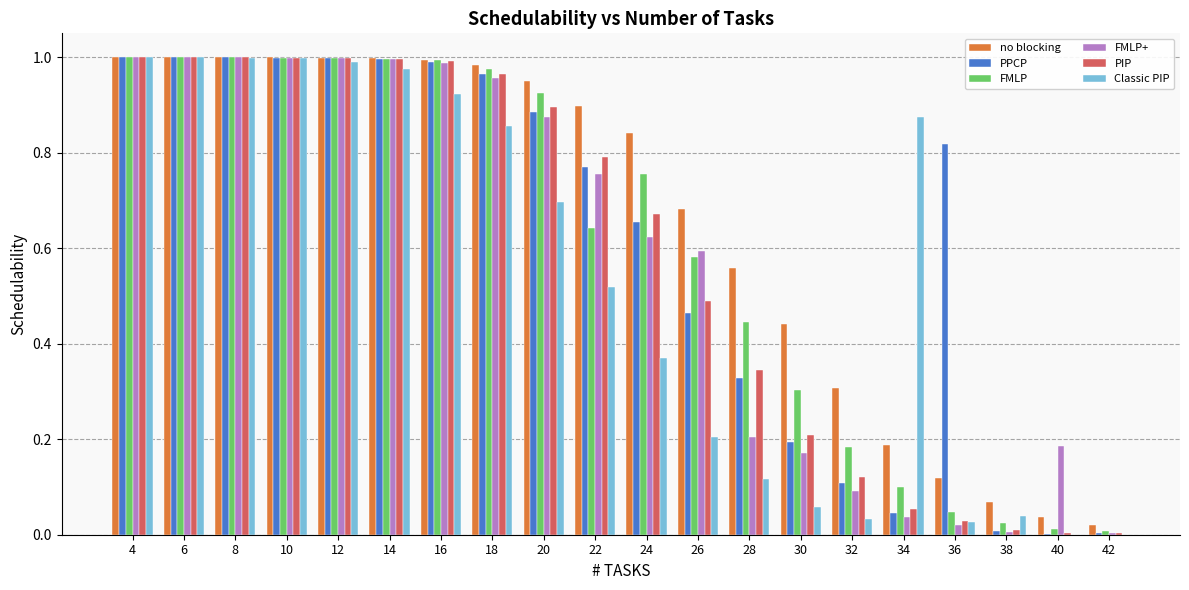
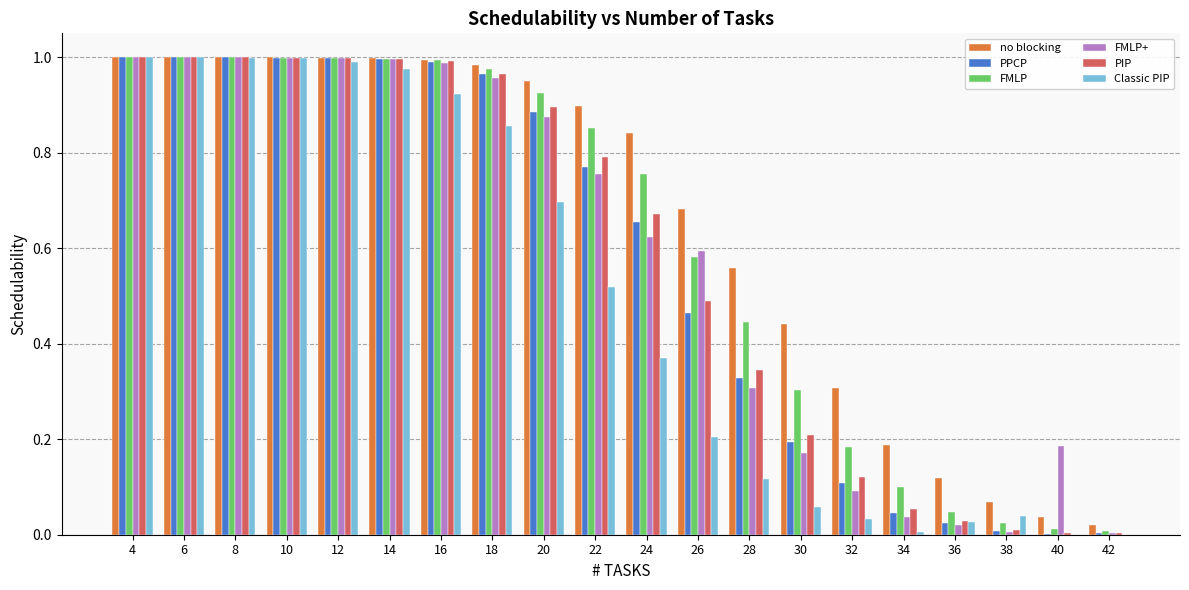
  {
    "PPCP": {
      "4": 1.00,
      "6": 1.00,
      "8": 1.00,
      "10": 1.00,
      "12": 1.00,
      "14": 1.00,
      "16": 0.99,
      "18": 0.96,
      "20": 0.89,
      "22": 0.77,
      "24": 0.66,
      "26": 0.47,
      "28": 0.33,
      "30": 0.19,
      "32": 0.11,
      "34": 0.05,
-     "36": 0.82,
+     "36": 0.02,
      "38": 0.01
    },
    "FMLP": {
      "4": 1.00,
      "6": 1.00,
      "8": 1.00,
      "10": 1.00,
      "12": 1.00,
      "14": 1.00,
      "16": 0.99,
      "18": 0.98,
      "20": 0.92,
-     "22": 0.64,
+     "22": 0.85,
      "24": 0.75,
      "26": 0.58,
      "28": 0.45,
      "30": 0.30,
      "32": 0.18,
      "34": 0.10,
      "36": 0.05,
      "38": 0.02,
      "40": 0.01,
      "42": 0.01
    },
    "FMLP+": {
      "4": 1.00,
      "6": 1.00,
      "8": 1.00,
      "10": 1.00,
      "12": 1.00,
      "14": 1.00,
      "16": 0.99,
      "18": 0.96,
      "20": 0.88,
      "22": 0.76,
      "24": 0.62,
      "26": 0.59,
-     "28": 0.21,
+     "28": 0.31,
      "30": 0.17,
      "32": 0.09,
      "34": 0.04,
      "36": 0.02,
      "38": 0.01,
      "40": 0.19
    },
    "Classic PIP": {
      "4": 1.00,
      "6": 1.00,
      "8": 1.00,
      "10": 1.00,
      "12": 0.99,
      "14": 0.98,
      "16": 0.92,
      "18": 0.86,
      "20": 0.70,
      "22": 0.52,
      "24": 0.37,
      "26": 0.21,
      "28": 0.12,
      "30": 0.06,
      "32": 0.03,
-     "34": 0.88,
+     "34": 0.01,
      "36": 0.03,
      "38": 0.04,
      "40": 0.00,
      "42": 0.00
    }
  }
